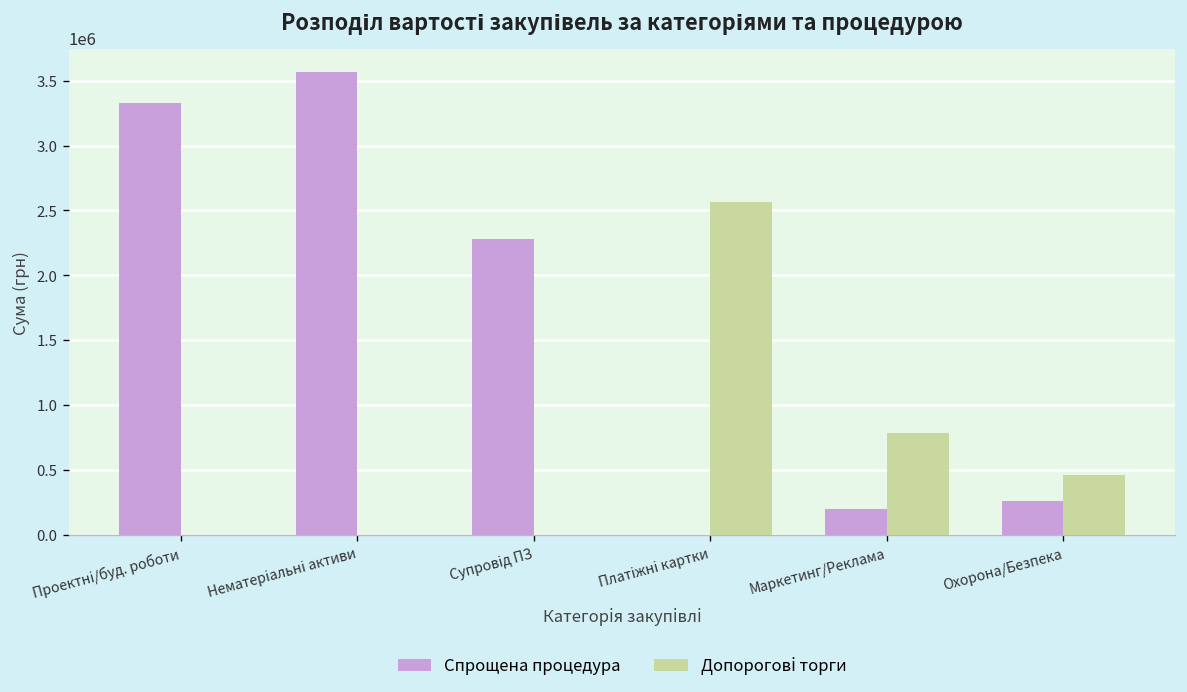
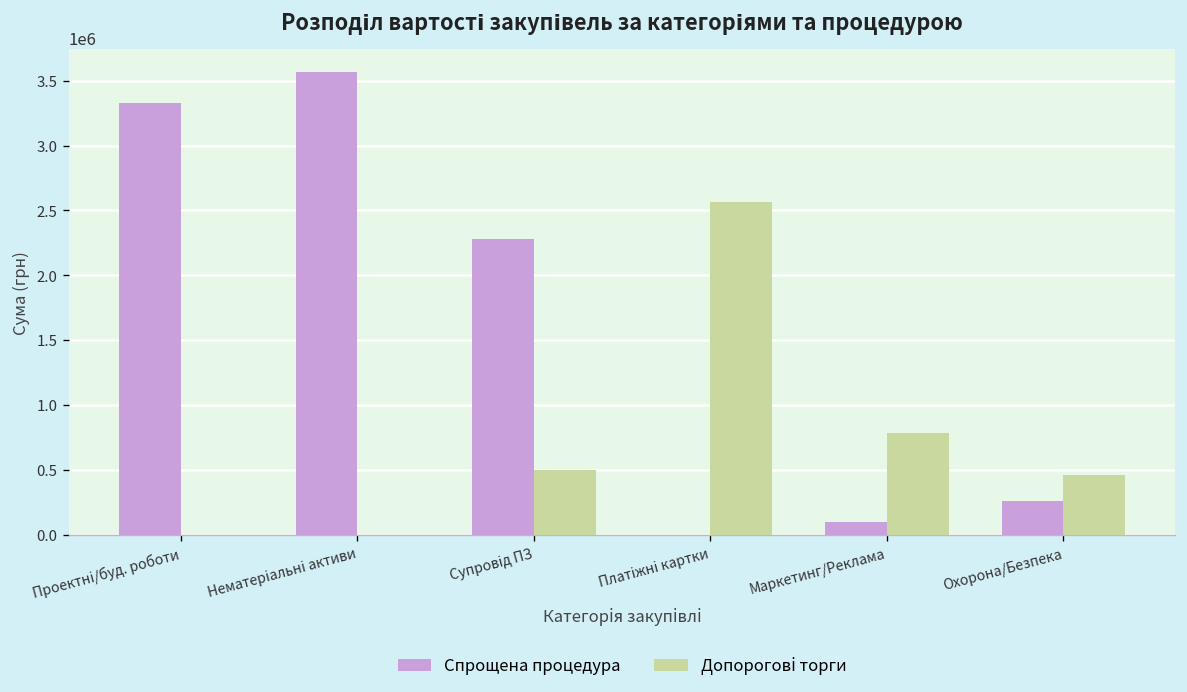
  {
    "Спрощена процедура": {
      "Проектні/буд. роботи": 3330000,
      "Нематеріальні активи": 3560000,
      "Супровід ПЗ": 2280000,
      "Платіжні картки": 0,
-     "Маркетинг/Реклама": 200000,
+     "Маркетинг/Реклама": 100000,
      "Охорона/Безпека": 260000
    },
    "Допорогові торги": {
      "Проектні/буд. роботи": 0,
      "Нематеріальні активи": 0,
-     "Супровід ПЗ": 0,
+     "Супровід ПЗ": 500000,
      "Платіжні картки": 2560000,
      "Маркетинг/Реклама": 780000,
      "Охорона/Безпека": 460000
    }
  }
